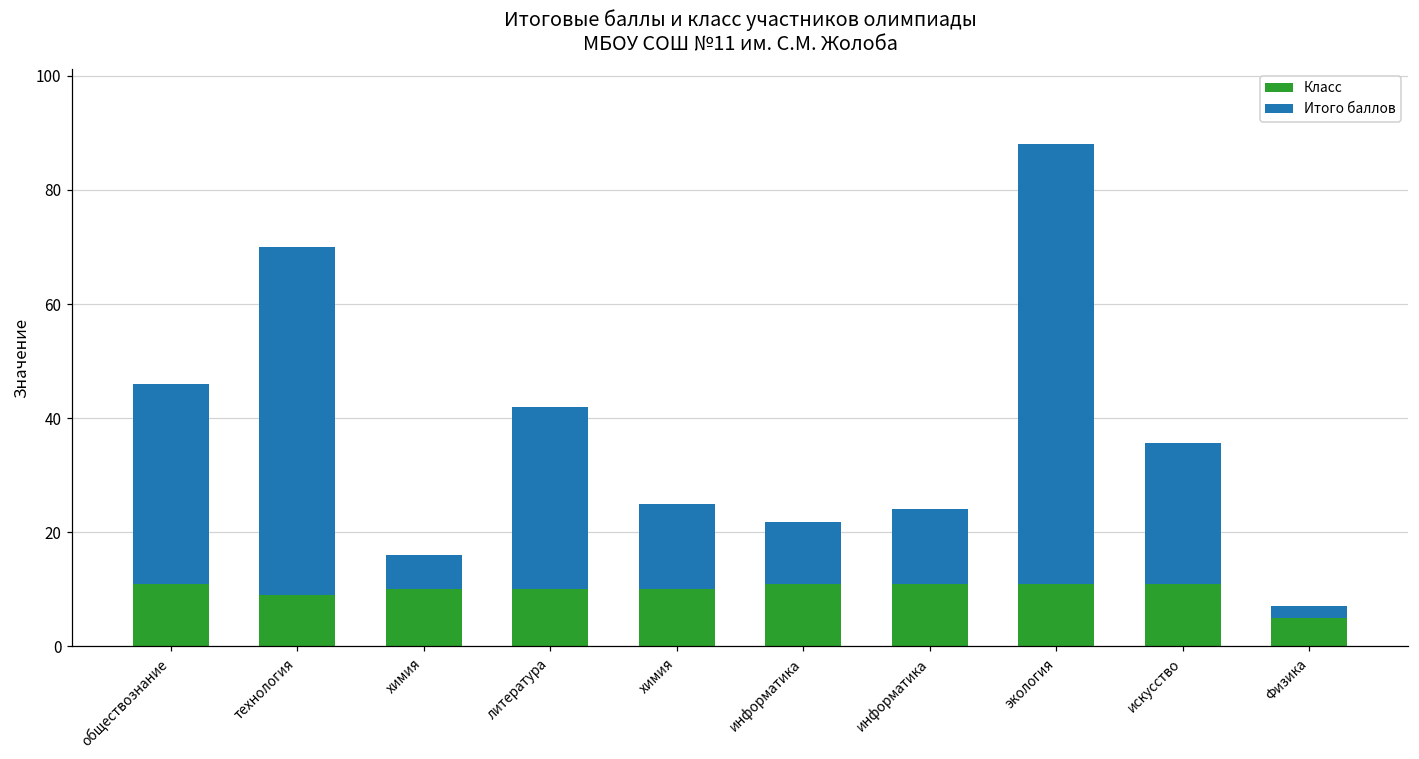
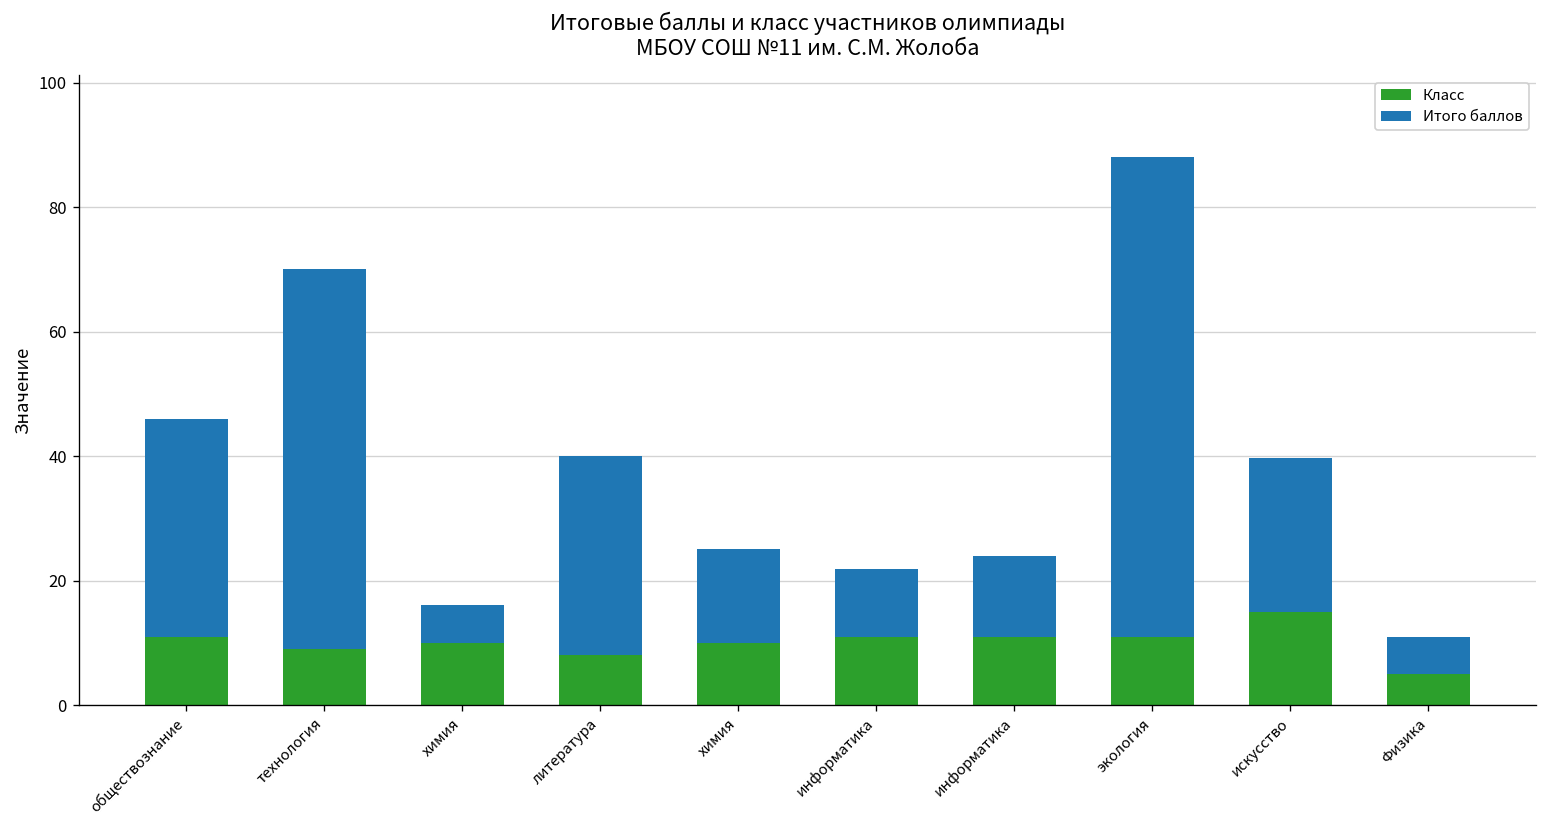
  {
    "Класс": {
      "обществознание": 11,
      "технология": 9,
-     "литература": 10,
+     "литература": 8,
      "экология": 11,
-     "искусство": 11,
+     "искусство": 15,
      "Физика": 5
    },
    "Итого баллов": {
      "обществознание": 35,
      "технология": 61,
      "литература": 32,
      "экология": 77,
      "искусство": 25,
-     "Физика": 2
+     "Физика": 6
    }
  }
